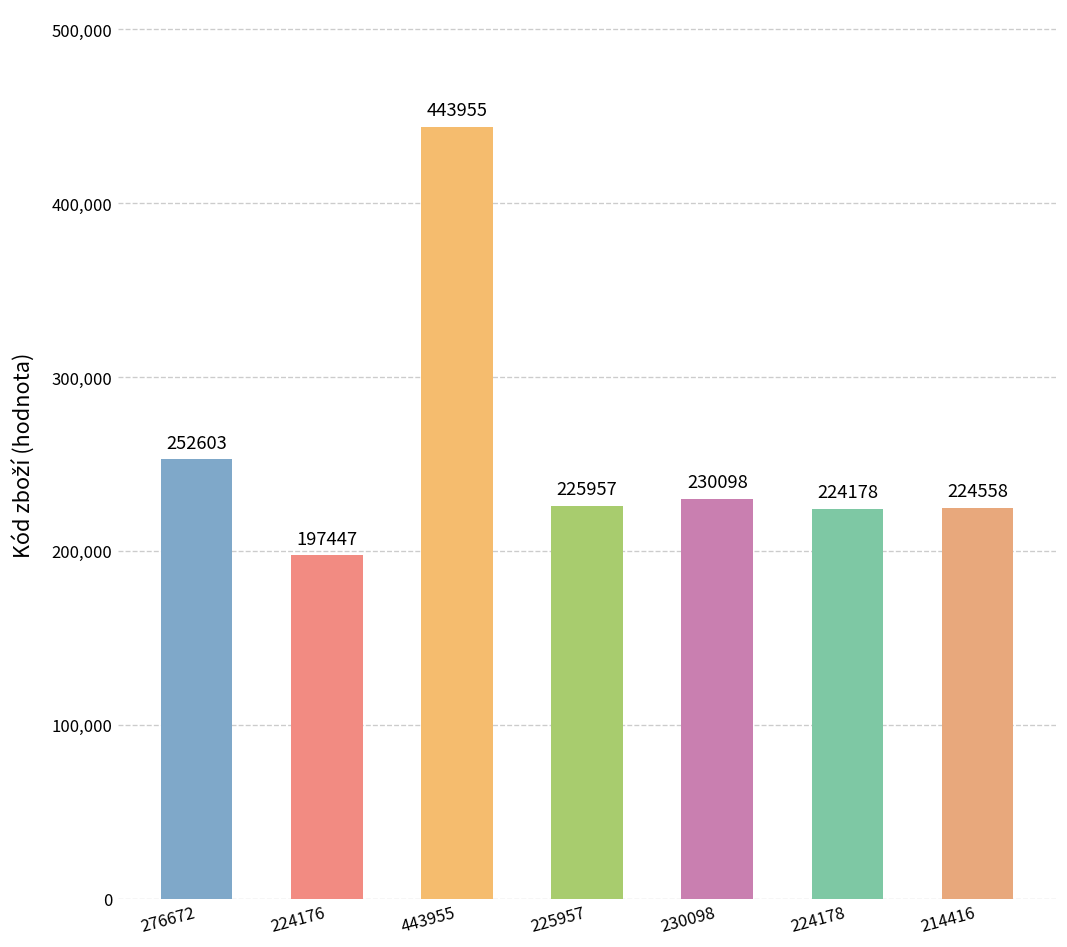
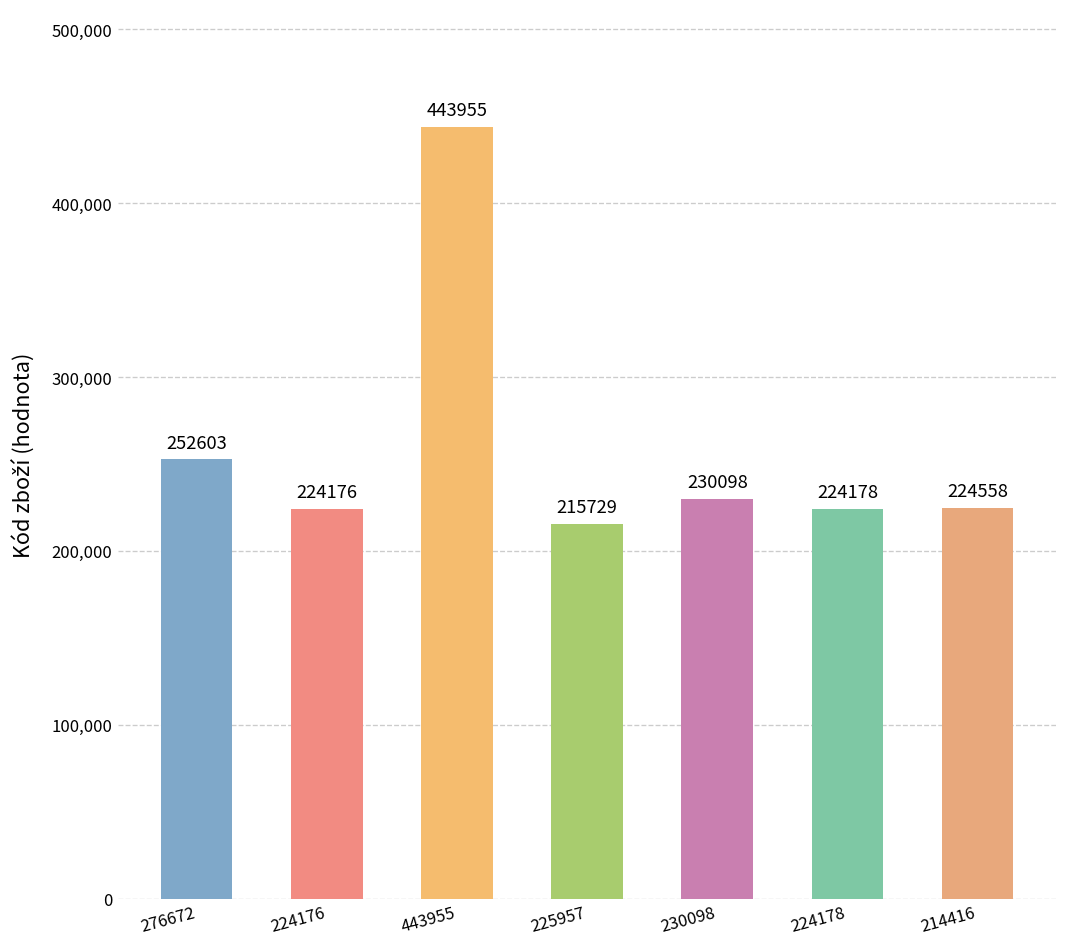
  {
    "276672": 252603,
-   "224176": 197447,
+   "224176": 224176,
    "443955": 443955,
-   "225957": 225957,
+   "225957": 215729,
    "230098": 230098,
    "224178": 224178,
    "214416": 224558
  }
